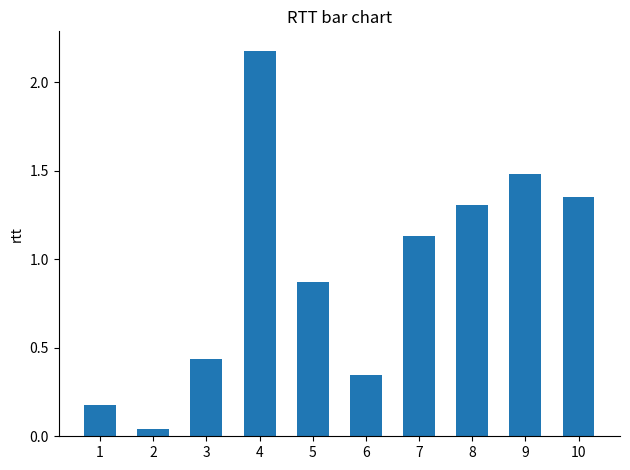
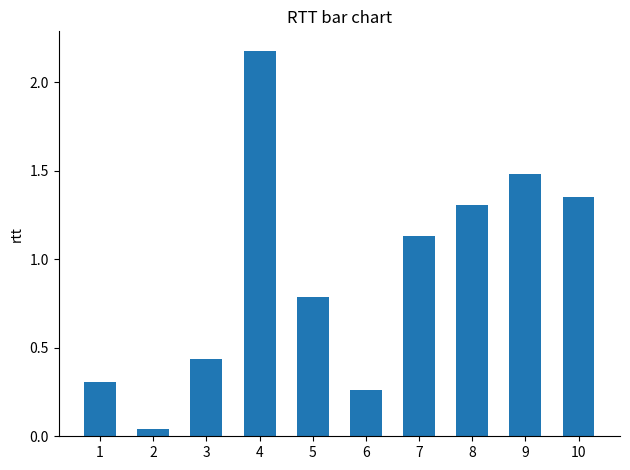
  {
-   "1": 0.17,
+   "1": 0.31,
    "2": 0.04,
    "3": 0.44,
    "4": 2.18,
-   "5": 0.87,
-   "6": 0.35,
+   "5": 0.78,
+   "6": 0.26,
    "7": 1.13,
    "8": 1.31,
    "9": 1.48,
    "10": 1.35
  }
